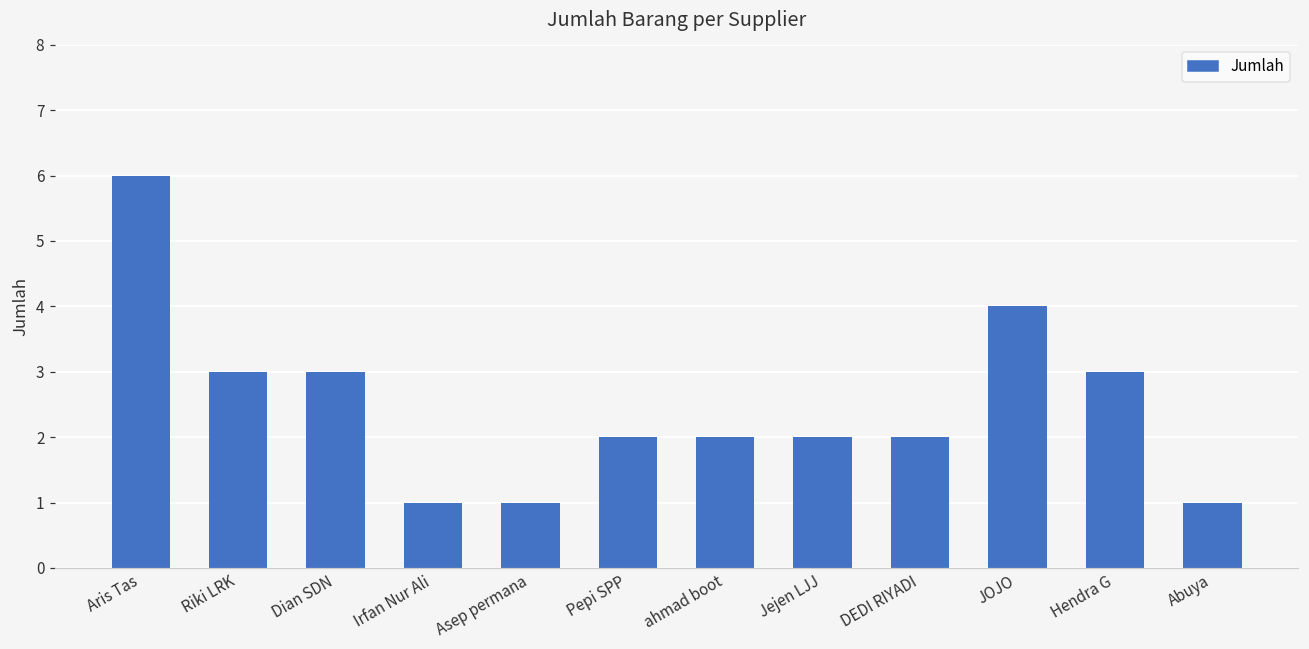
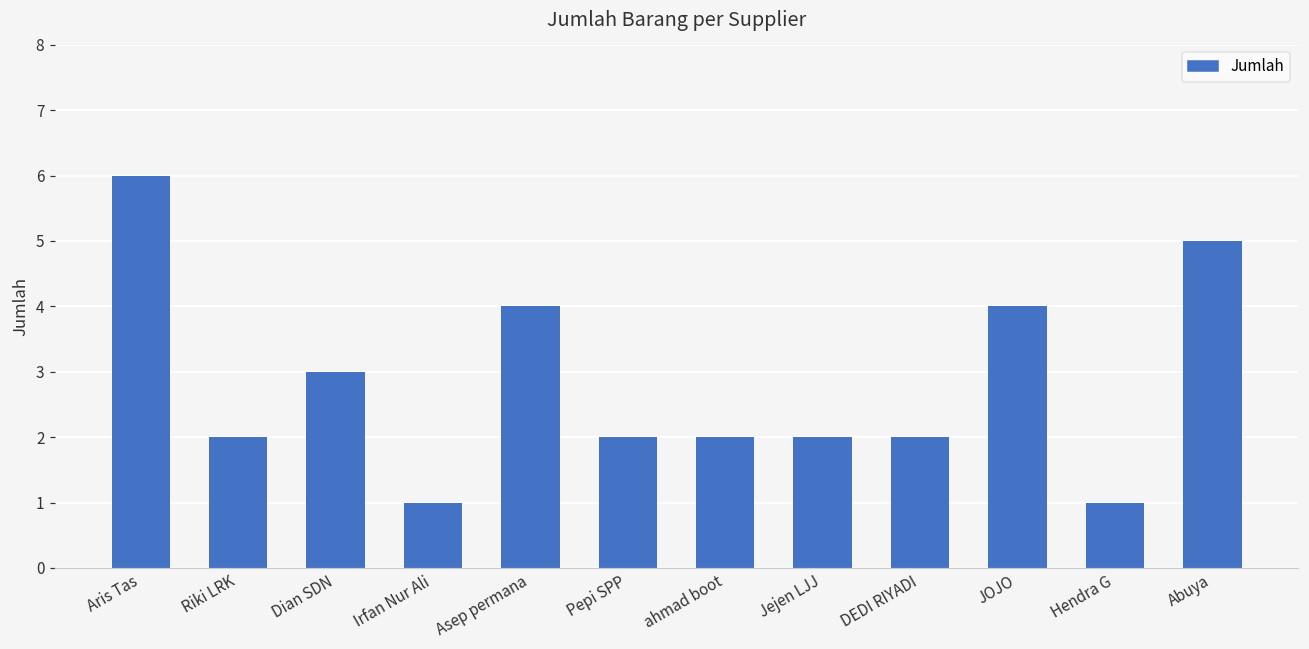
  {
    "Aris Tas": 6,
-   "Riki LRK": 3,
+   "Riki LRK": 2,
    "Dian SDN": 3,
    "Irfan Nur Ali": 1,
-   "Asep permana": 1,
+   "Asep permana": 4,
    "Pepi SPP": 2,
    "ahmad boot": 2,
    "Jejen LJJ": 2,
    "DEDI RIYADI": 2,
    "JOJO": 4,
-   "Hendra G": 3,
-   "Abuya": 1
+   "Hendra G": 1,
+   "Abuya": 5
  }
